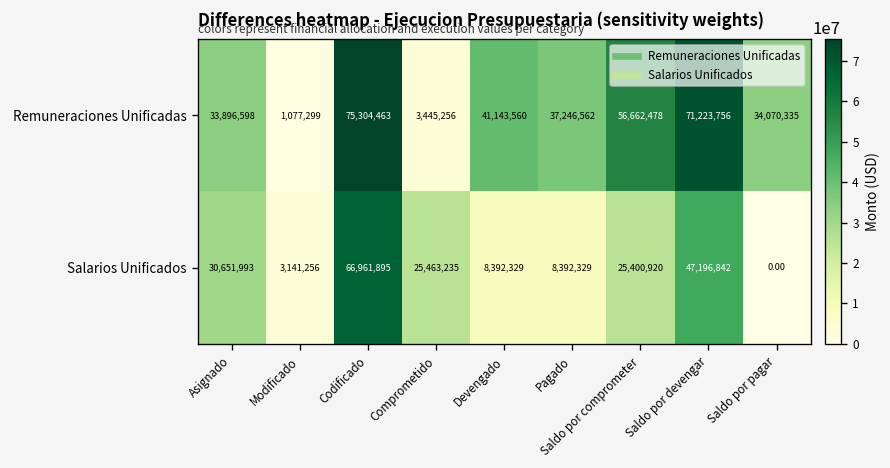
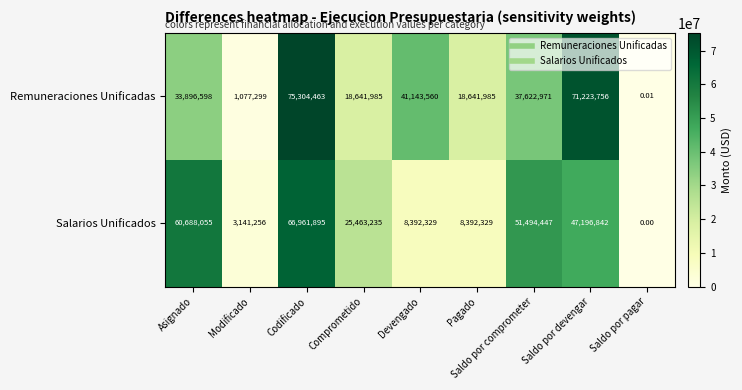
  {
    "Remuneraciones Unificadas": {
      "Asignado": "33,896,598",
      "Modificado": "1,077,299",
      "Codificado": "75,304,463",
-     "Comprometido": "3,445,256",
+     "Comprometido": "18,641,985",
      "Devengado": "41,143,560",
-     "Pagado": "37,246,562",
-     "Saldo por comprometer": "56,662,478",
+     "Pagado": "18,641,985",
+     "Saldo por comprometer": "37,622,971",
      "Saldo por devengar": "71,223,756",
-     "Saldo por pagar": "34,070,335"
+     "Saldo por pagar": "0.01"
    },
    "Salarios Unificados": {
-     "Asignado": "30,651,993",
+     "Asignado": "60,688,055",
      "Modificado": "3,141,256",
      "Codificado": "66,961,895",
      "Comprometido": "25,463,235",
      "Devengado": "8,392,329",
      "Pagado": "8,392,329",
-     "Saldo por comprometer": "25,400,920",
+     "Saldo por comprometer": "51,494,447",
      "Saldo por devengar": "47,196,842",
      "Saldo por pagar": "0.00"
    }
  }
